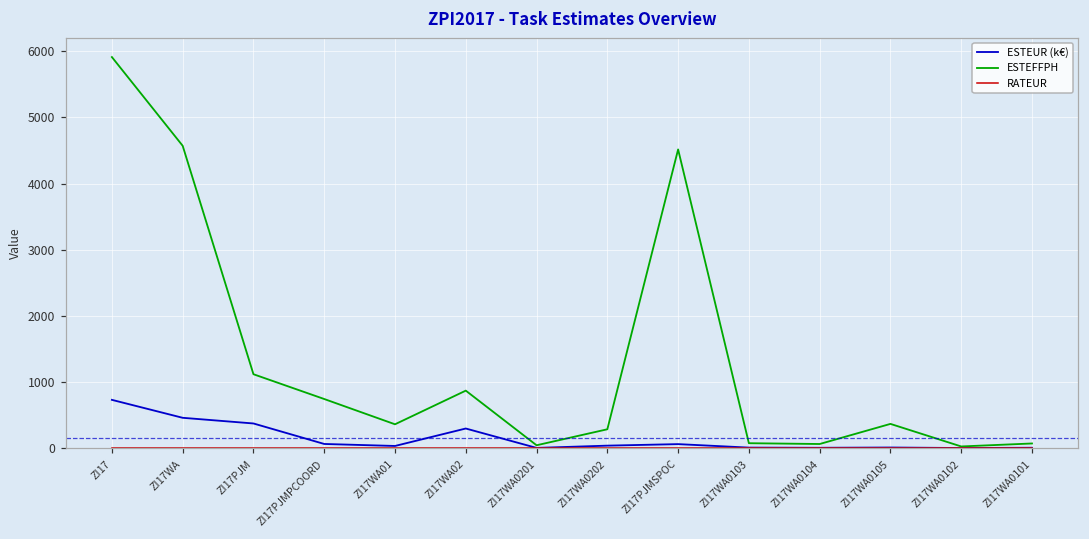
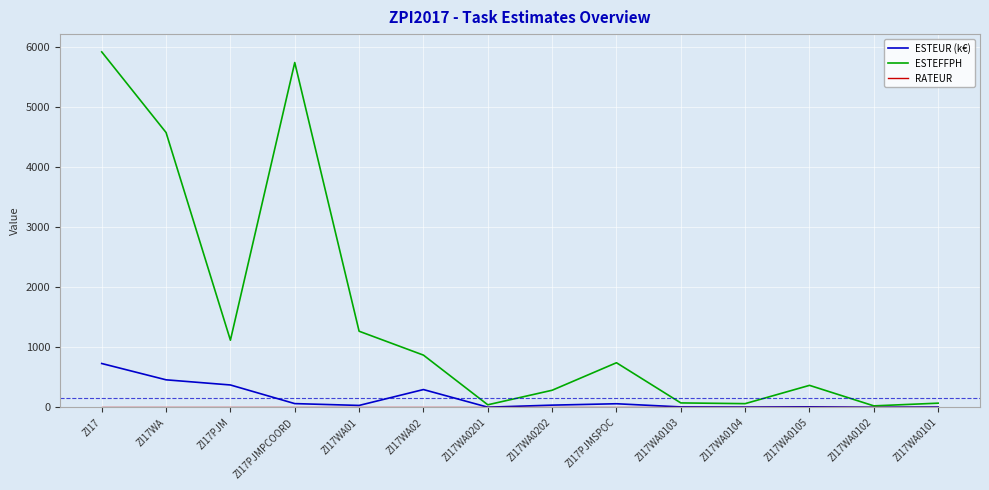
  {
    "ESTEUR (k€)": {
      "ZI17": 700,
      "ZI17WA": 500,
      "ZI17PJM": 400,
      "ZI17PJMPCOORD": 100,
      "ZI17WA02": 300,
      "ZI17PJMSPOC": 100
    },
    "ESTEFFPH": {
      "ZI17": 5900,
      "ZI17WA": 4600,
      "ZI17PJM": 1100,
-     "ZI17PJMPCOORD": 700,
-     "ZI17WA01": 400,
+     "ZI17PJMPCOORD": 5700,
+     "ZI17WA01": 1300,
      "ZI17WA02": 900,
      "ZI17WA0202": 300,
-     "ZI17PJMSPOC": 4500,
+     "ZI17PJMSPOC": 700,
      "ZI17WA0103": 100,
      "ZI17WA0104": 100,
      "ZI17WA0105": 400,
      "ZI17WA0101": 100
    },
    "RATEUR": {
      "ZI17": 0,
      "ZI17WA": 0,
      "ZI17PJM": 0,
      "ZI17PJMPCOORD": 0,
      "ZI17WA02": 0,
      "ZI17PJMSPOC": 0
    }
  }
